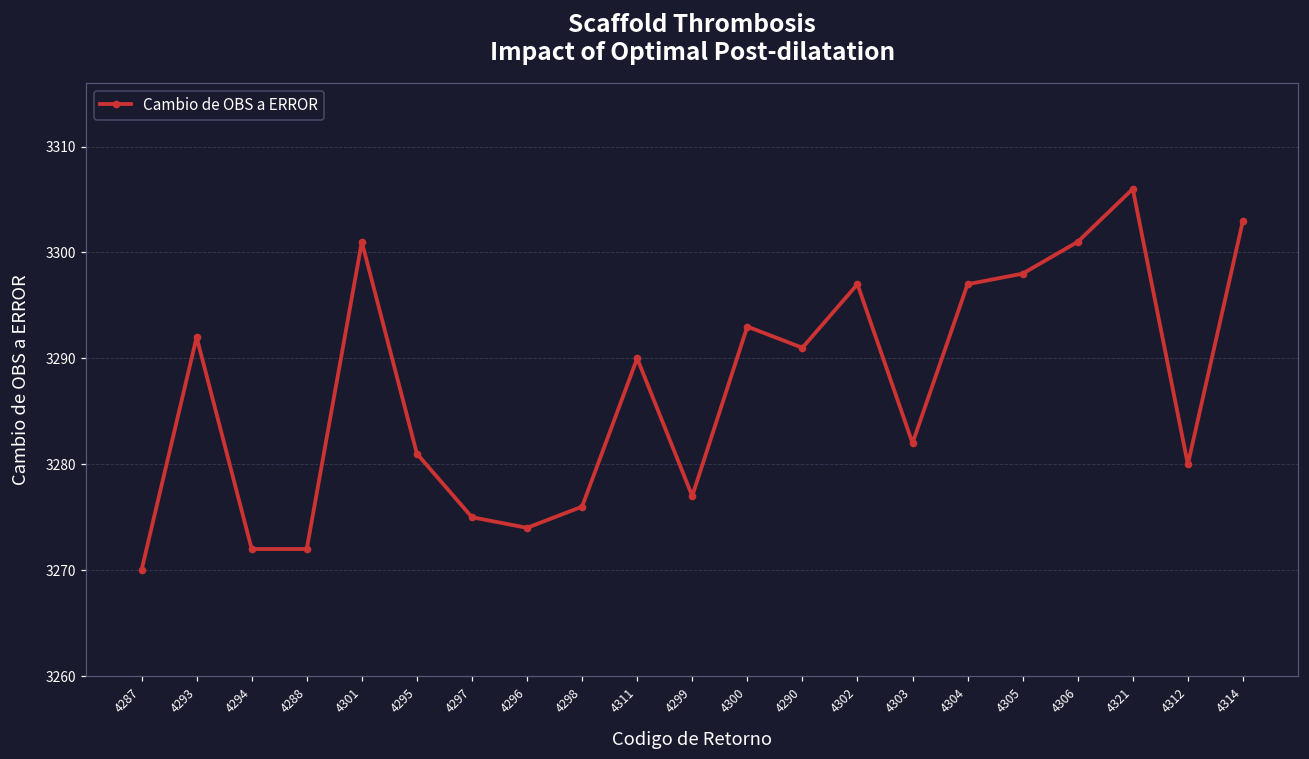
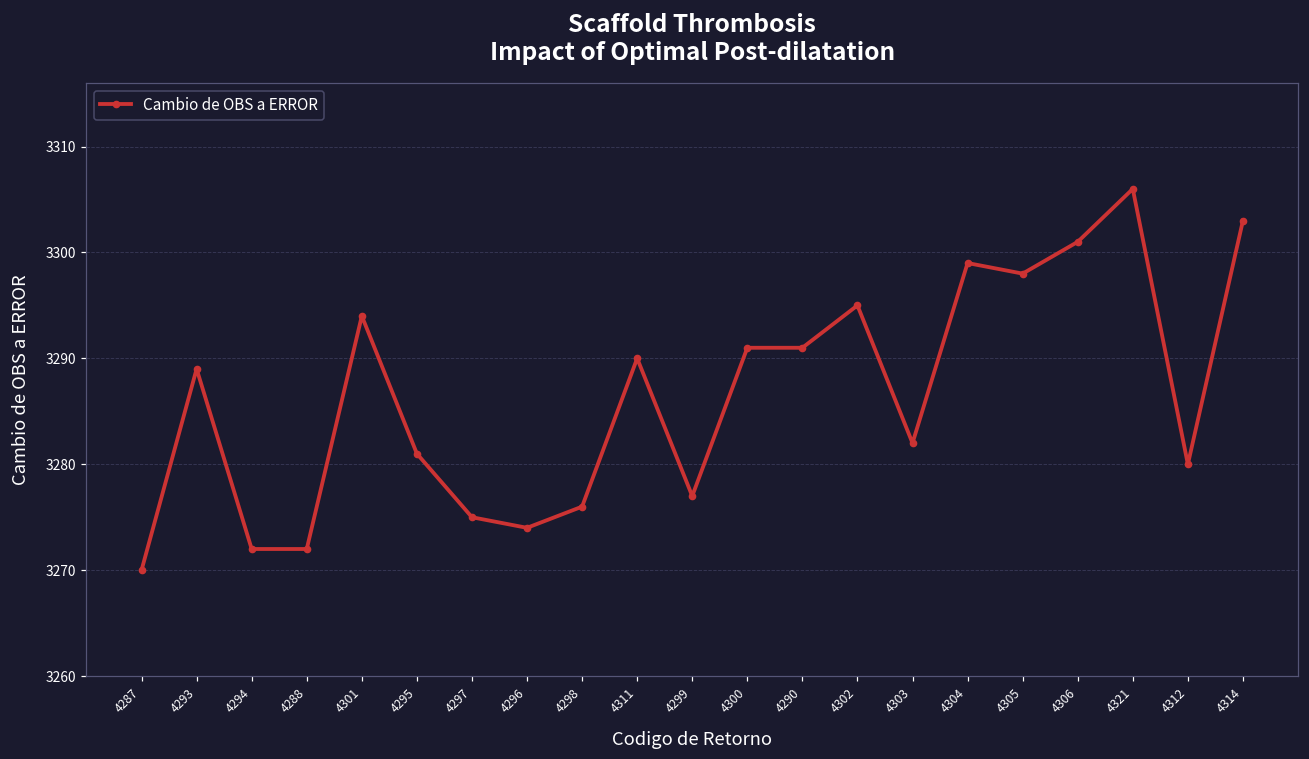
  {
    "4287": 3270,
-   "4293": 3292,
+   "4293": 3289,
    "4294": 3272,
    "4288": 3272,
-   "4301": 3301,
+   "4301": 3294,
    "4295": 3281,
    "4297": 3275,
    "4296": 3274,
    "4298": 3276,
    "4311": 3290,
    "4299": 3277,
-   "4300": 3293,
+   "4300": 3291,
    "4290": 3291,
-   "4302": 3297,
+   "4302": 3295,
    "4303": 3282,
-   "4304": 3297,
+   "4304": 3299,
    "4305": 3298,
    "4306": 3301,
    "4321": 3306,
    "4312": 3280,
    "4314": 3303
  }
